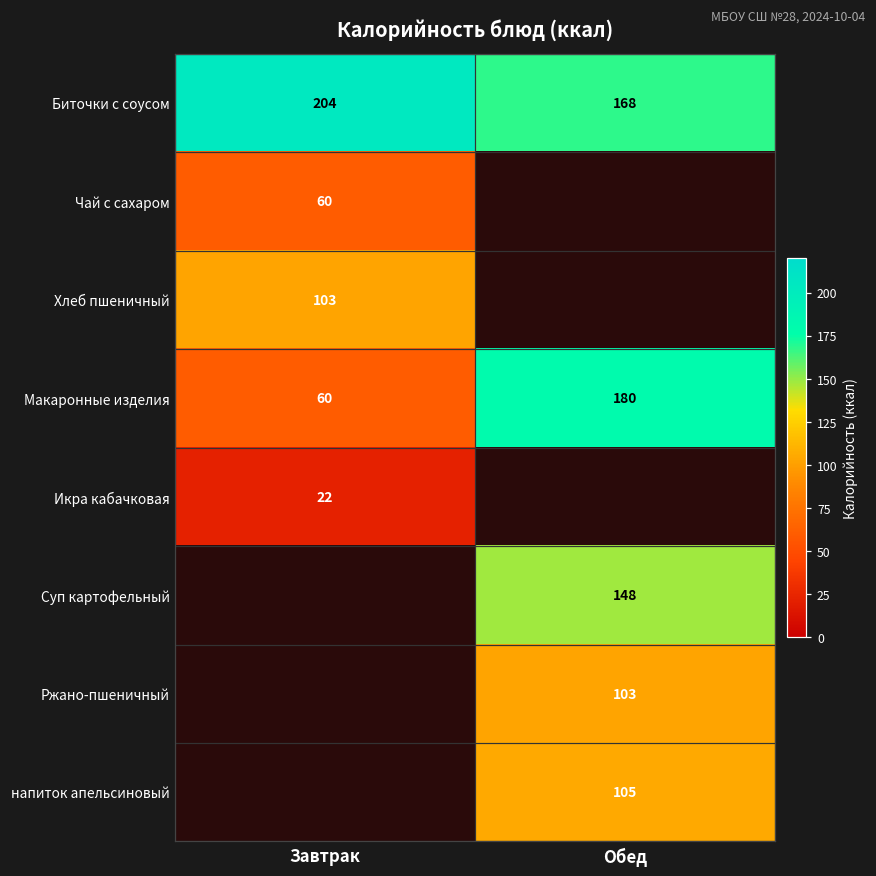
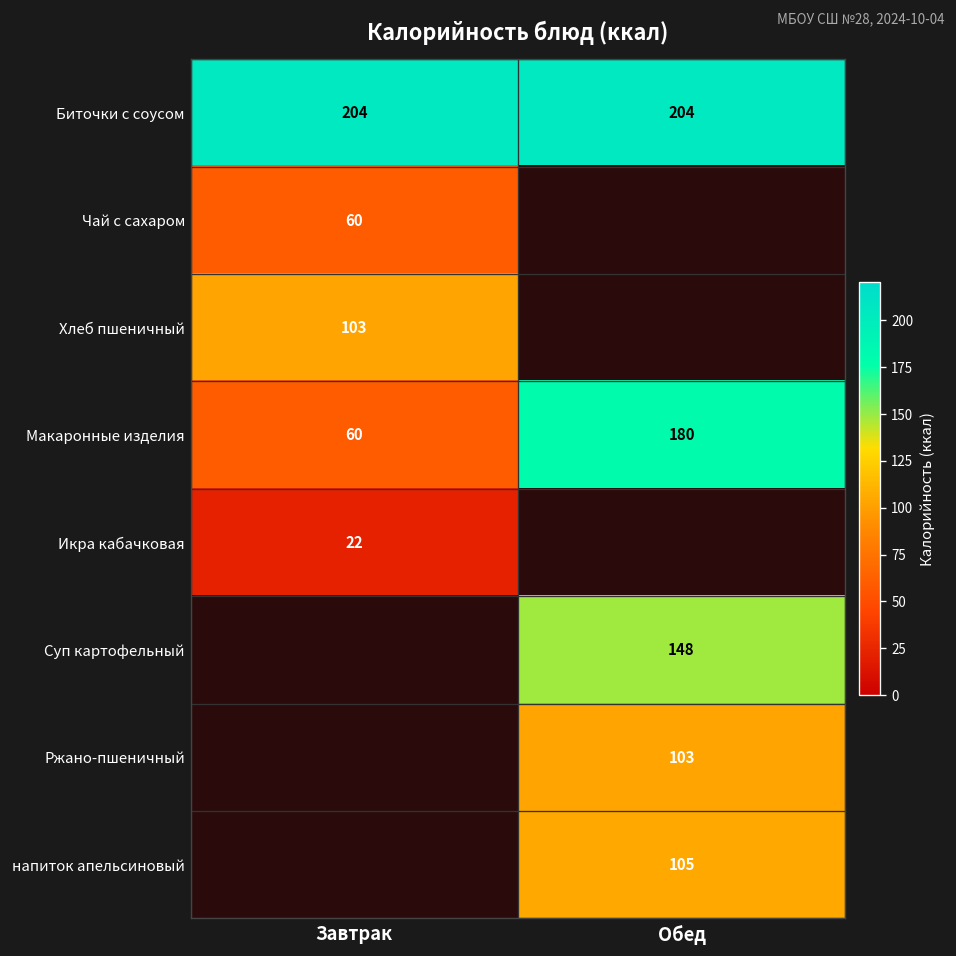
  {
    "Биточки с соусом": {
      "Завтрак": 204,
-     "Обед": 168
+     "Обед": 204
    },
    "Чай с сахаром": {
      "Завтрак": 60
    },
    "Хлеб пшеничный": {
      "Завтрак": 103
    },
    "Макаронные изделия": {
      "Завтрак": 60,
      "Обед": 180
    },
    "Икра кабачковая": {
      "Завтрак": 22
    },
    "Суп картофельный": {
      "Обед": 148
    },
    "Ржано-пшеничный": {
      "Обед": 103
    },
    "напиток апельсиновый": {
      "Обед": 105
    }
  }
